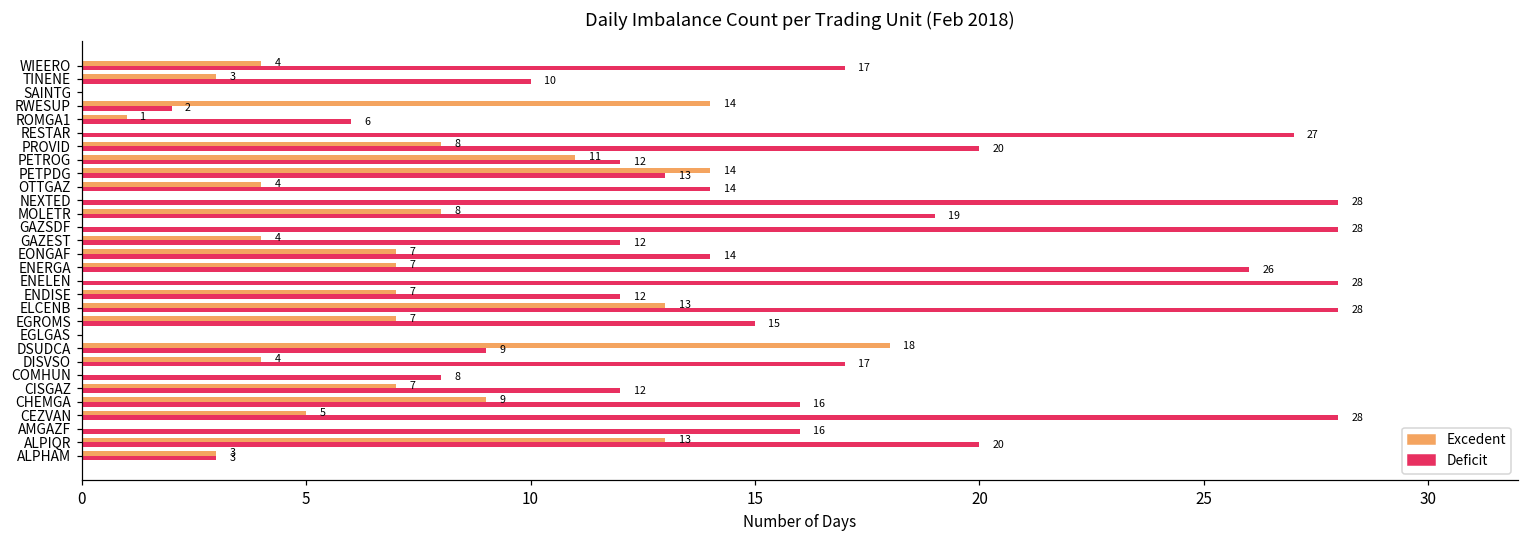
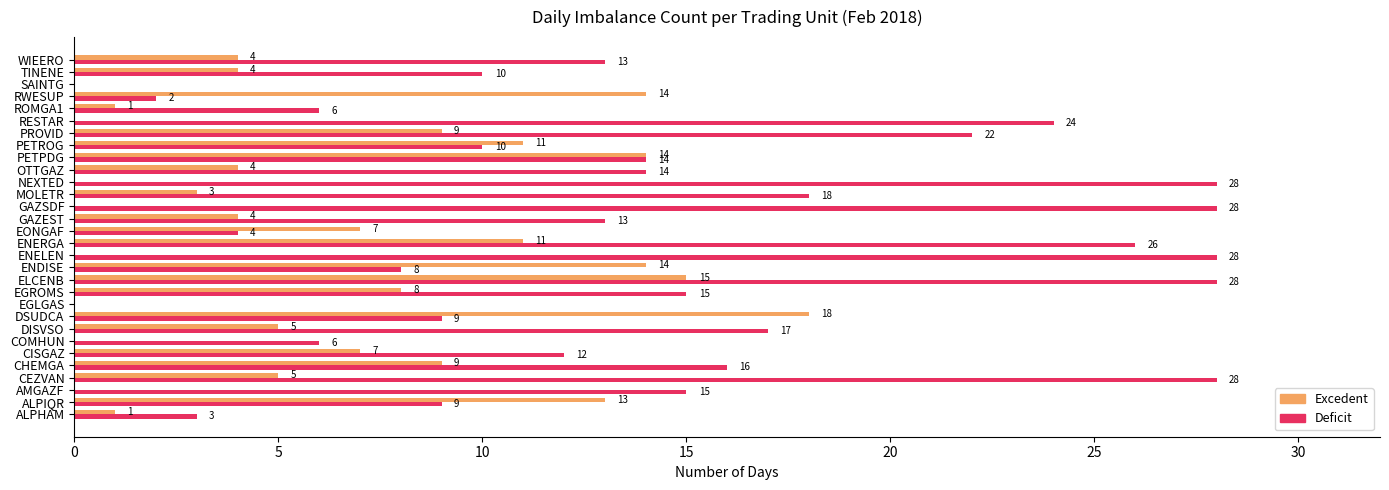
  {
    "Excedent": {
      "WIEERO": 4,
-     "TINENE": 3,
+     "TINENE": 4,
      "RWESUP": 14,
      "ROMGA1": 1,
-     "PROVID": 8,
+     "PROVID": 9,
      "PETROG": 11,
      "OTTGAZ": 4,
-     "MOLETR": 8,
+     "MOLETR": 3,
      "GAZEST": 4,
      "EONGAF": 7,
-     "ENERGA": 7,
-     "ENDISE": 7,
-     "ELCENB": 13,
-     "EGROMS": 7,
+     "ENERGA": 11,
+     "ENDISE": 14,
+     "ELCENB": 15,
+     "EGROMS": 8,
      "DSUDCA": 18,
-     "DISVSO": 4,
+     "DISVSO": 5,
      "CISGAZ": 7,
      "CHEMGA": 9,
      "CEZVAN": 5,
      "ALPIQR": 13,
-     "ALPHAM": 3
+     "ALPHAM": 1
    },
    "Deficit": {
-     "WIEERO": 17,
+     "WIEERO": 13,
      "TINENE": 10,
      "RWESUP": 2,
      "ROMGA1": 6,
-     "RESTAR": 27,
-     "PROVID": 20,
-     "PETROG": 12,
-     "PETPDG": 13,
+     "RESTAR": 24,
+     "PROVID": 22,
+     "PETROG": 10,
+     "PETPDG": 14,
      "OTTGAZ": 14,
      "NEXTED": 28,
-     "MOLETR": 19,
+     "MOLETR": 18,
      "GAZSDF": 28,
-     "GAZEST": 12,
-     "EONGAF": 14,
+     "GAZEST": 13,
+     "EONGAF": 4,
      "ENERGA": 26,
      "ENELEN": 28,
-     "ENDISE": 12,
+     "ENDISE": 8,
      "ELCENB": 28,
      "EGROMS": 15,
      "DSUDCA": 9,
      "DISVSO": 17,
-     "COMHUN": 8,
+     "COMHUN": 6,
      "CISGAZ": 12,
      "CHEMGA": 16,
      "CEZVAN": 28,
-     "AMGAZF": 16,
-     "ALPIQR": 20,
+     "AMGAZF": 15,
+     "ALPIQR": 9,
      "ALPHAM": 3
    }
  }
